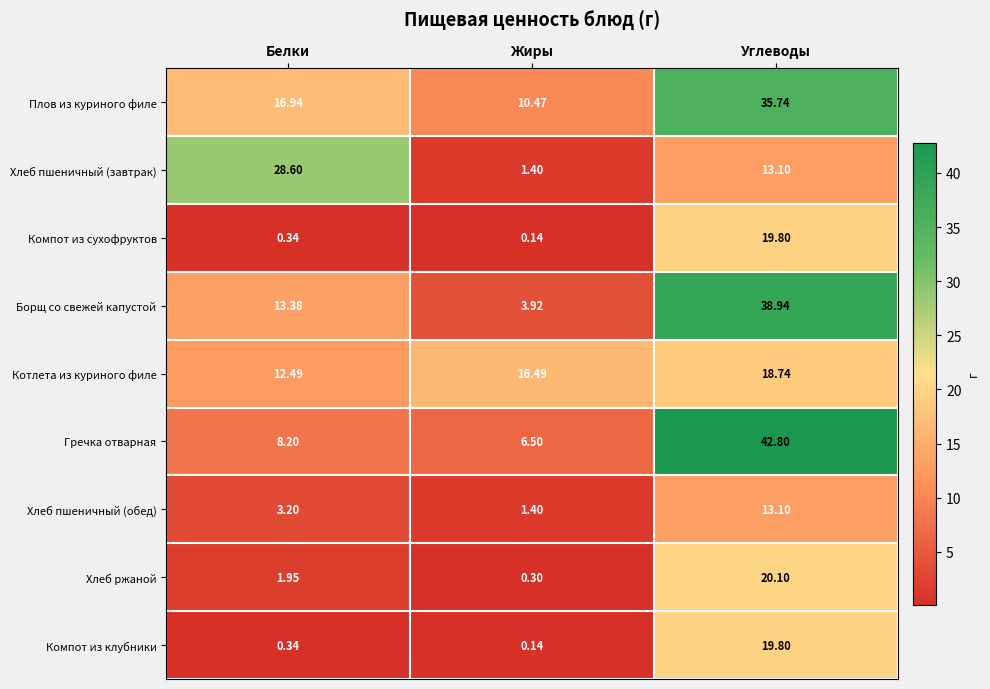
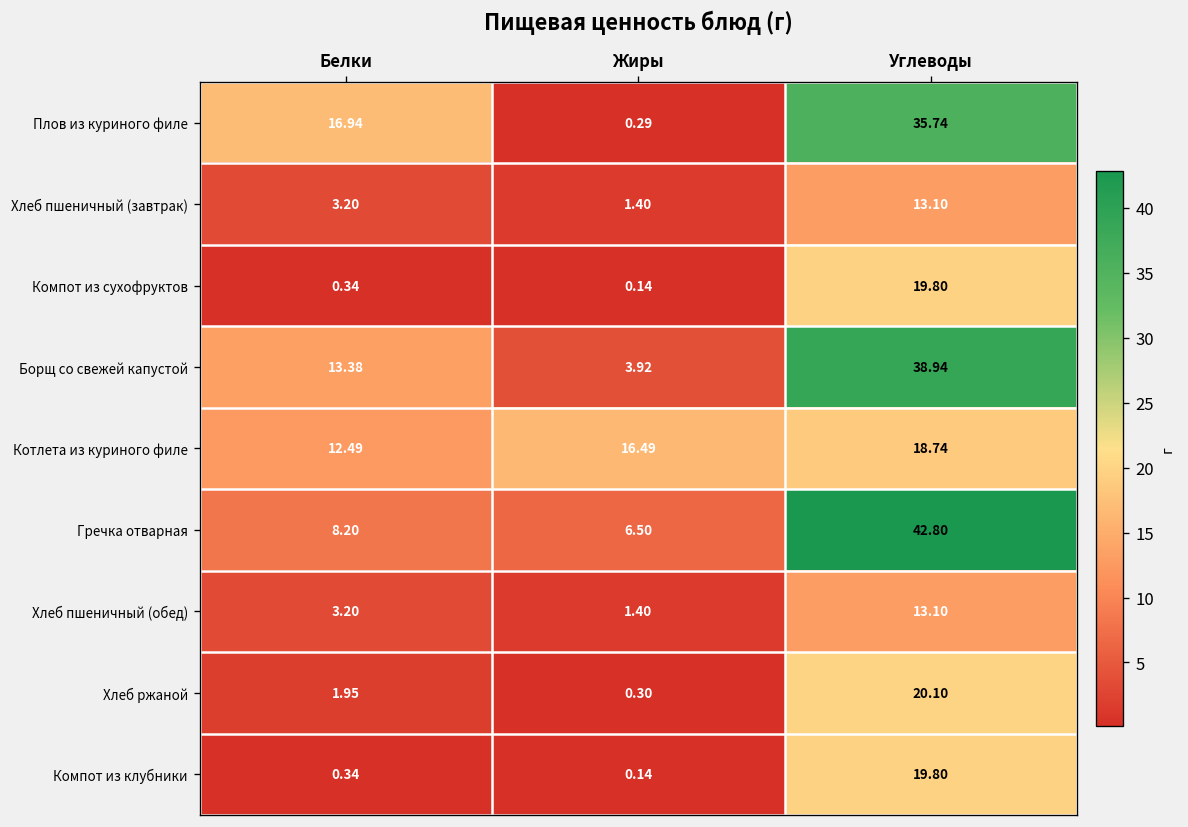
  {
    "Плов из куриного филе": {
      "Белки": 16.94,
-     "Жиры": 10.47,
+     "Жиры": 0.29,
      "Углеводы": 35.74
    },
    "Хлеб пшеничный (завтрак)": {
-     "Белки": 28.60,
+     "Белки": 3.20,
      "Жиры": 1.40,
      "Углеводы": 13.10
    },
    "Компот из сухофруктов": {
      "Белки": 0.34,
      "Жиры": 0.14,
      "Углеводы": 19.80
    },
    "Борщ со свежей капустой": {
      "Белки": 13.38,
      "Жиры": 3.92,
      "Углеводы": 38.94
    },
    "Котлета из куриного филе": {
      "Белки": 12.49,
      "Жиры": 16.49,
      "Углеводы": 18.74
    },
    "Гречка отварная": {
      "Белки": 8.20,
      "Жиры": 6.50,
      "Углеводы": 42.80
    },
    "Хлеб пшеничный (обед)": {
      "Белки": 3.20,
      "Жиры": 1.40,
      "Углеводы": 13.10
    },
    "Хлеб ржаной": {
      "Белки": 1.95,
      "Жиры": 0.30,
      "Углеводы": 20.10
    },
    "Компот из клубники": {
      "Белки": 0.34,
      "Жиры": 0.14,
      "Углеводы": 19.80
    }
  }
